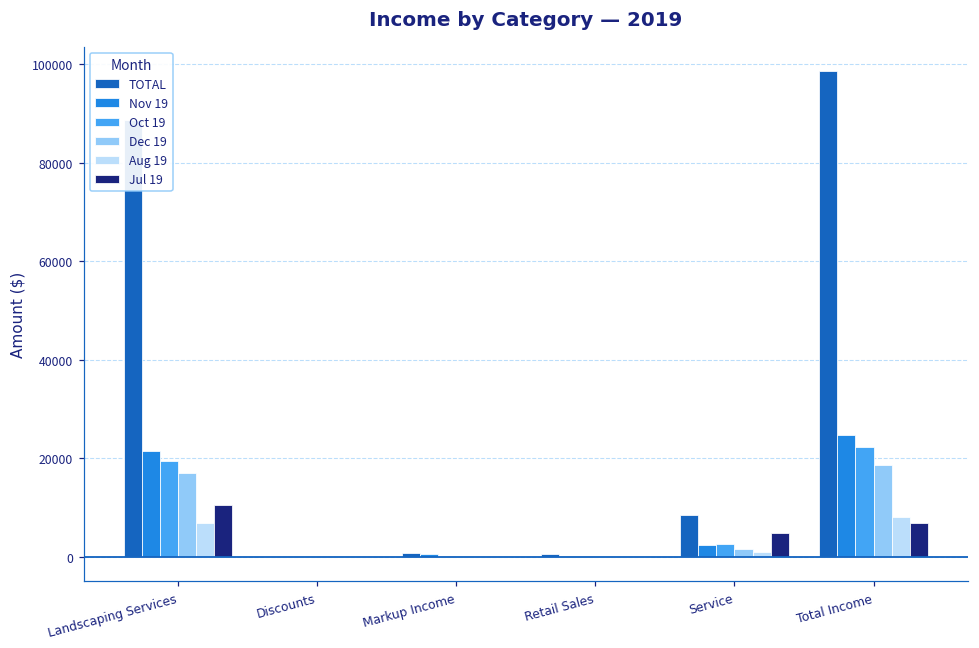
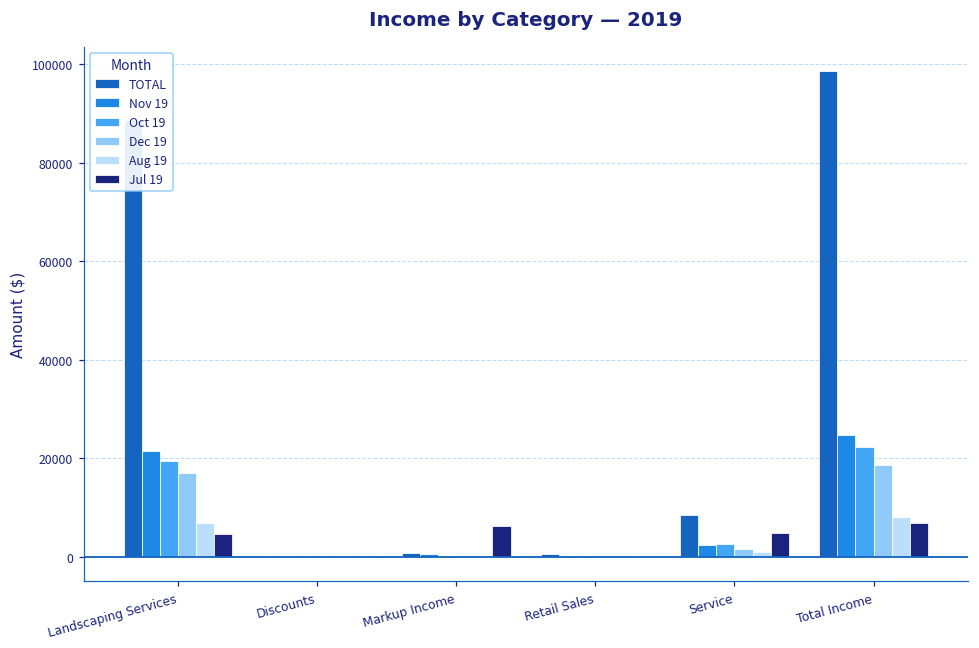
  {
    "Jul 19": {
-     "Landscaping Services": 10000,
+     "Landscaping Services": 5000,
      "Discounts": 0,
-     "Markup Income": 0,
+     "Markup Income": 6000,
      "Service": 5000,
      "Total Income": 7000
    }
  }
